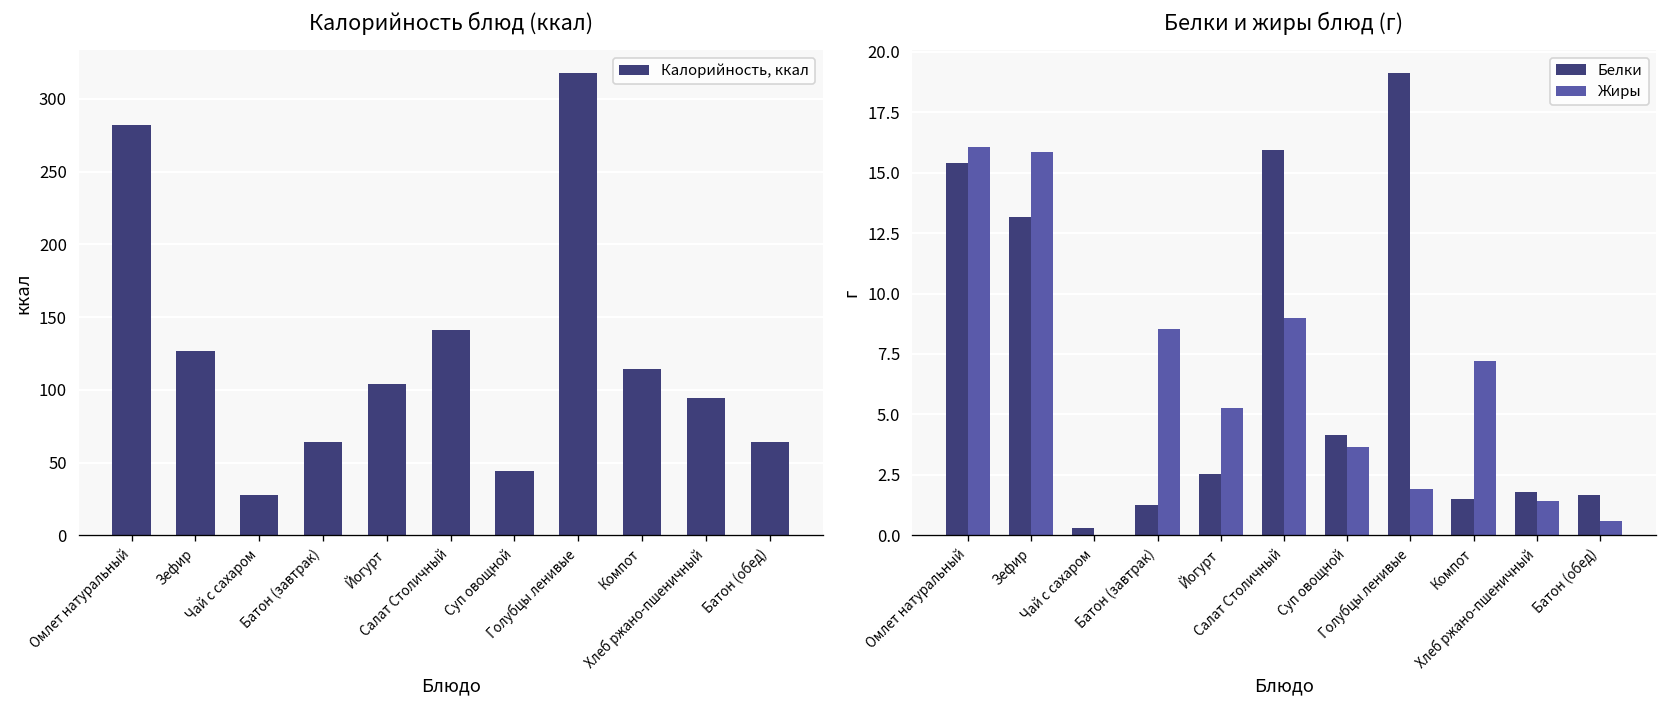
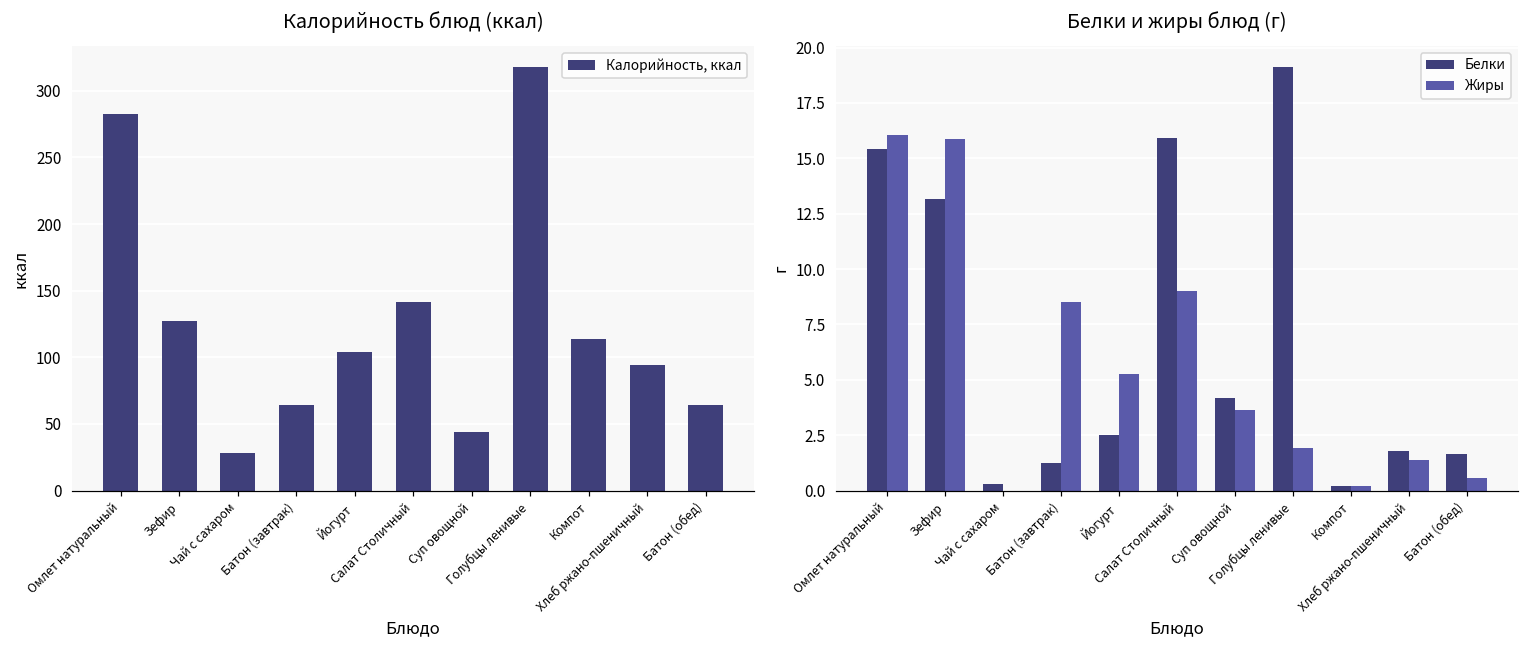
  {
    "Калорийность блюд (ккал)": {
      "Омлет натуральный": 282,
      "Зефир": 127,
      "Чай с сахаром": 28,
      "Батон (завтрак)": 64,
      "Йогурт": 104,
      "Салат Столичный": 141,
      "Суп овощной": 44,
      "Голубцы ленивые": 318,
      "Компот": 114,
      "Хлеб ржано-пшеничный": 94,
      "Батон (обед)": 64
    },
    "Белки и жиры блюд (г)": {
      "Белки": {
        "Омлет натуральный": 15.4,
        "Зефир": 13.2,
        "Чай с сахаром": 0.3,
        "Батон (завтрак)": 1.3,
        "Йогурт": 2.5,
        "Салат Столичный": 15.9,
        "Суп овощной": 4.2,
        "Голубцы ленивые": 19.1,
-       "Компот": 1.5,
+       "Компот": 0.2,
        "Хлеб ржано-пшеничный": 1.8,
        "Батон (обед)": 1.7
      },
      "Жиры": {
        "Омлет натуральный": 16.1,
        "Зефир": 15.9,
        "Чай с сахаром": 0.0,
        "Батон (завтрак)": 8.5,
        "Йогурт": 5.3,
        "Салат Столичный": 9.0,
        "Суп овощной": 3.6,
        "Голубцы ленивые": 1.9,
-       "Компот": 7.2,
+       "Компот": 0.2,
        "Хлеб ржано-пшеничный": 1.4,
        "Батон (обед)": 0.6
      }
    }
  }
